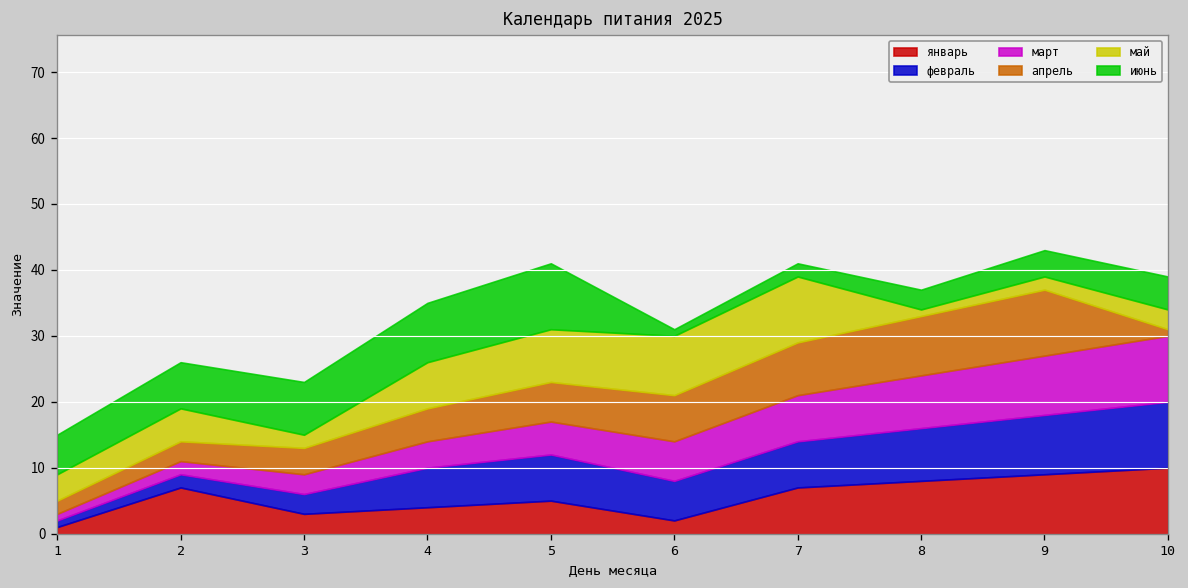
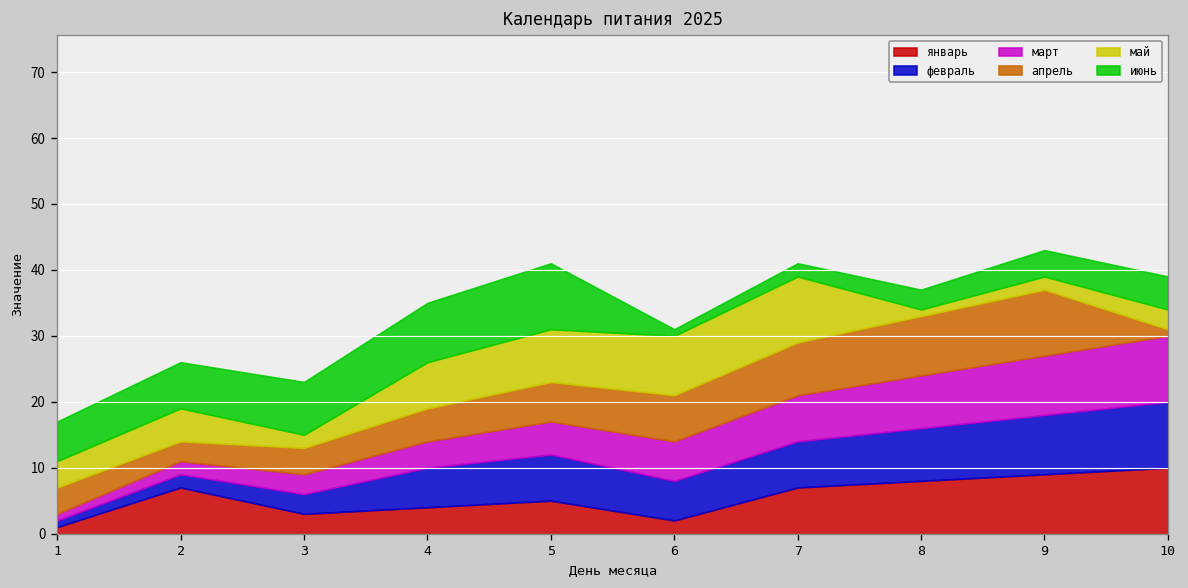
  {
    "январь": {
      "1": 1,
      "2": 7,
      "3": 3,
      "4": 4,
      "5": 5,
      "6": 2,
      "7": 7,
      "8": 8,
      "9": 9,
      "10": 10
    },
    "февраль": {
      "1": 1,
      "2": 2,
      "3": 3,
      "4": 6,
      "5": 7,
      "6": 6,
      "7": 7,
      "8": 8,
      "9": 9,
      "10": 10
    },
    "март": {
      "1": 1,
      "2": 2,
      "3": 3,
      "4": 4,
      "5": 5,
      "6": 6,
      "7": 7,
      "8": 8,
      "9": 9,
      "10": 10
    },
    "апрель": {
-     "1": 2,
+     "1": 4,
      "2": 3,
      "3": 4,
      "4": 5,
      "5": 6,
      "6": 7,
      "7": 8,
      "8": 9,
      "9": 10,
      "10": 1
    },
    "май": {
      "1": 4,
      "2": 5,
      "3": 2,
      "4": 7,
      "5": 8,
      "6": 9,
      "7": 10,
      "8": 1,
      "9": 2,
      "10": 3
    },
    "июнь": {
      "1": 6,
      "2": 7,
      "3": 8,
      "4": 9,
      "5": 10,
      "6": 1,
      "7": 2,
      "8": 3,
      "9": 4,
      "10": 5
    }
  }
